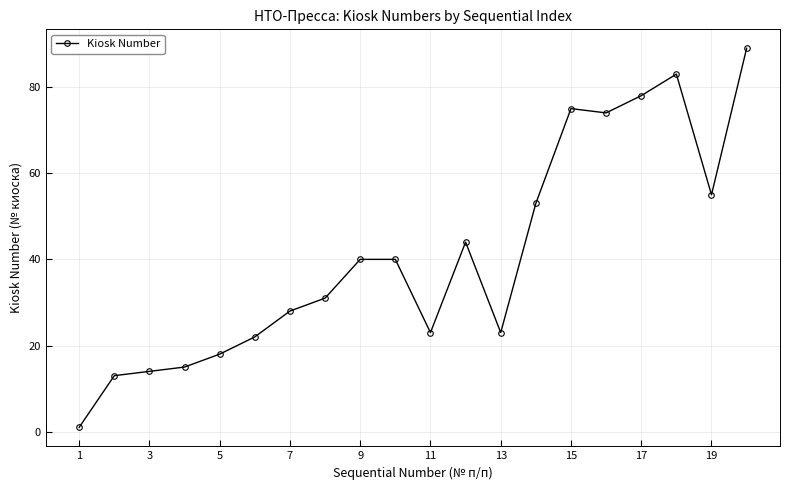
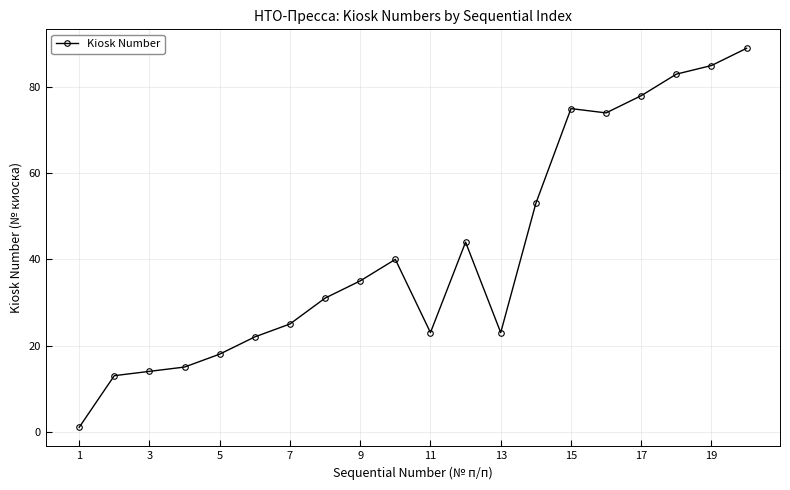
  {
    "1": 1,
    "3": 14,
    "5": 18,
-   "7": 28,
-   "9": 40,
+   "7": 25,
+   "9": 35,
    "11": 23,
    "13": 23,
    "15": 75,
    "17": 78,
-   "19": 55
+   "19": 85
  }
